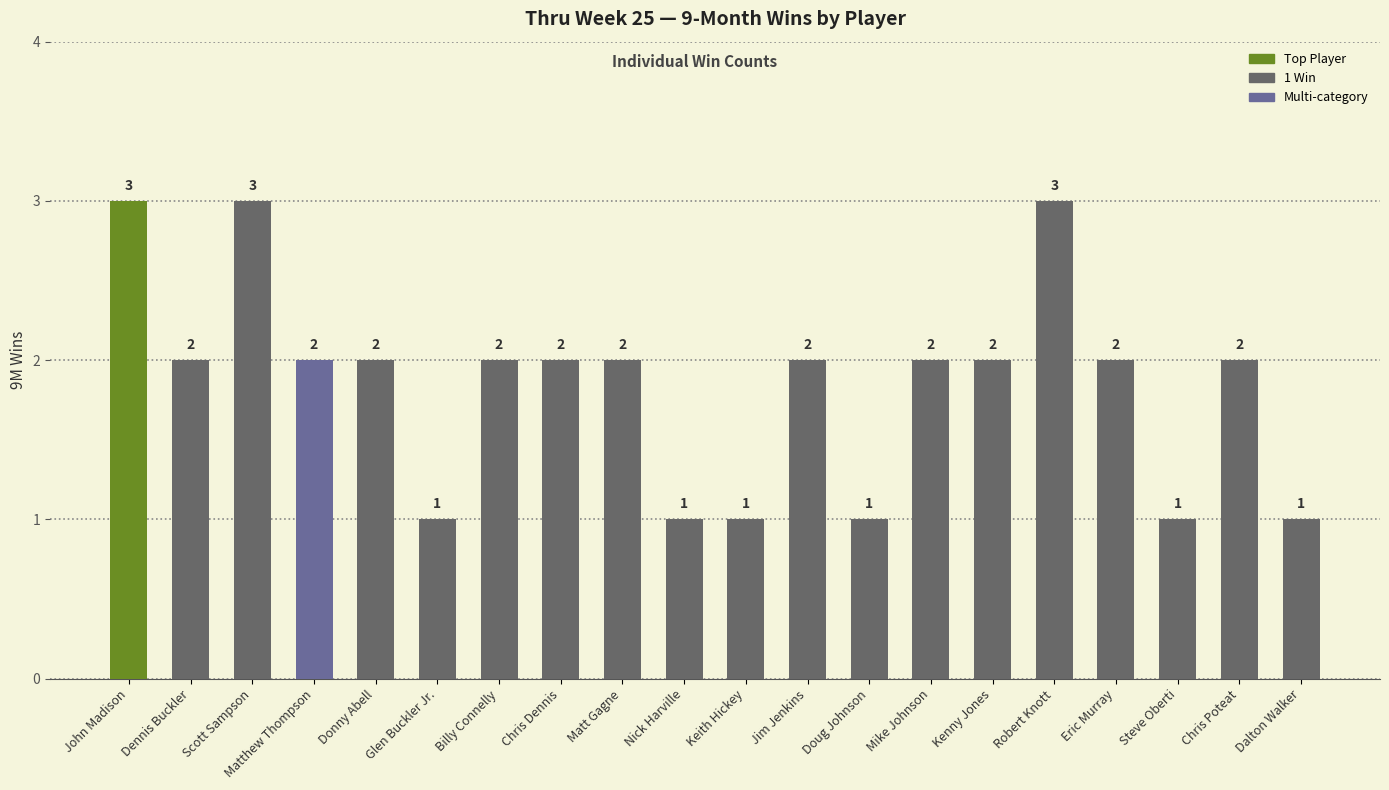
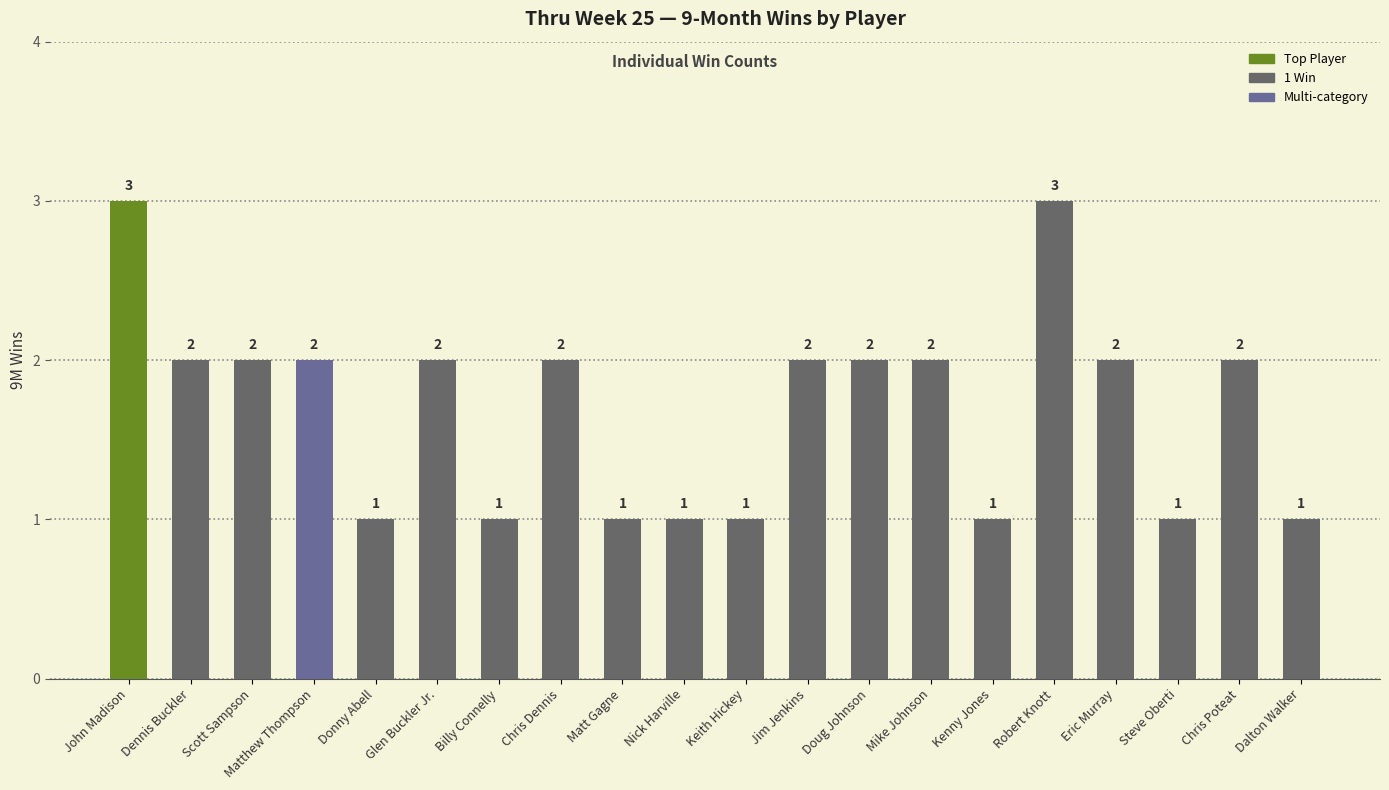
  {
    "John Madison": 3,
    "Dennis Buckler": 2,
-   "Scott Sampson": 3,
+   "Scott Sampson": 2,
    "Matthew Thompson": 2,
-   "Donny Abell": 2,
-   "Glen Buckler Jr.": 1,
-   "Billy Connelly": 2,
+   "Donny Abell": 1,
+   "Glen Buckler Jr.": 2,
+   "Billy Connelly": 1,
    "Chris Dennis": 2,
-   "Matt Gagne": 2,
+   "Matt Gagne": 1,
    "Nick Harville": 1,
    "Keith Hickey": 1,
    "Jim Jenkins": 2,
-   "Doug Johnson": 1,
+   "Doug Johnson": 2,
    "Mike Johnson": 2,
-   "Kenny Jones": 2,
+   "Kenny Jones": 1,
    "Robert Knott": 3,
    "Eric Murray": 2,
    "Steve Oberti": 1,
    "Chris Poteat": 2,
    "Dalton Walker": 1
  }
